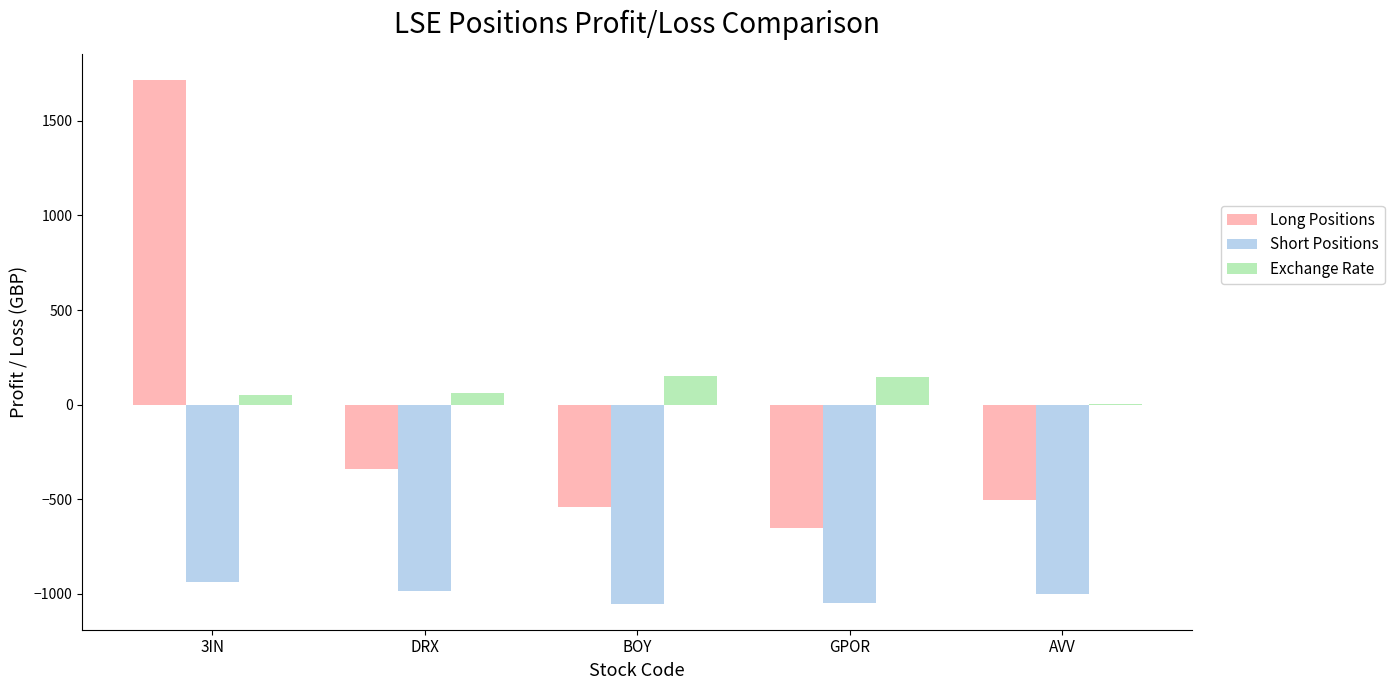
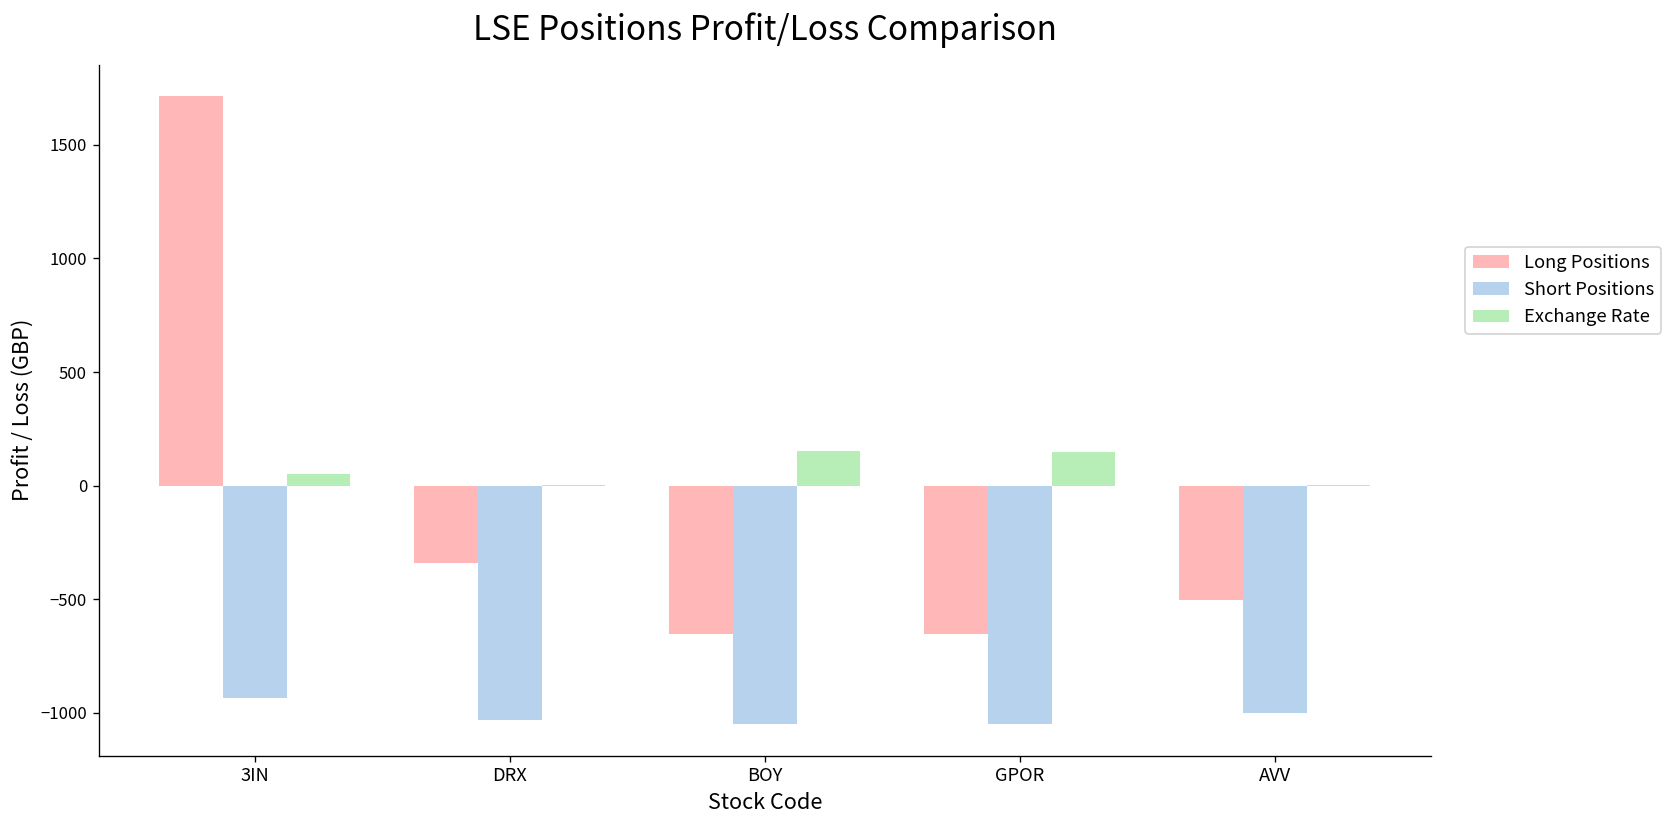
  {
    "Long Positions": {
      "3IN": 1710,
      "DRX": -340,
-     "BOY": -540,
+     "BOY": -650,
      "GPOR": -650,
      "AVV": -510
    },
    "Short Positions": {
      "3IN": -930,
-     "DRX": -980,
+     "DRX": -1030,
      "BOY": -1050,
      "GPOR": -1050,
      "AVV": -1000
    },
    "Exchange Rate": {
      "3IN": 50,
-     "DRX": 60,
+     "DRX": 0,
      "BOY": 150,
      "GPOR": 150
    }
  }
